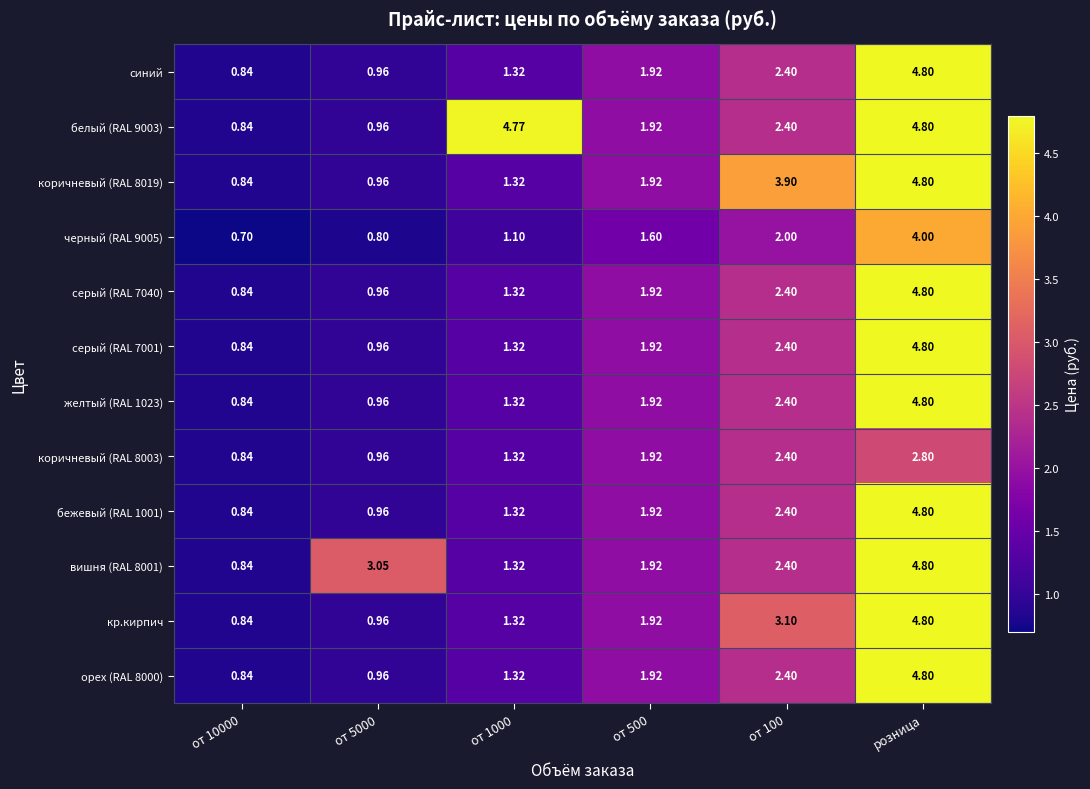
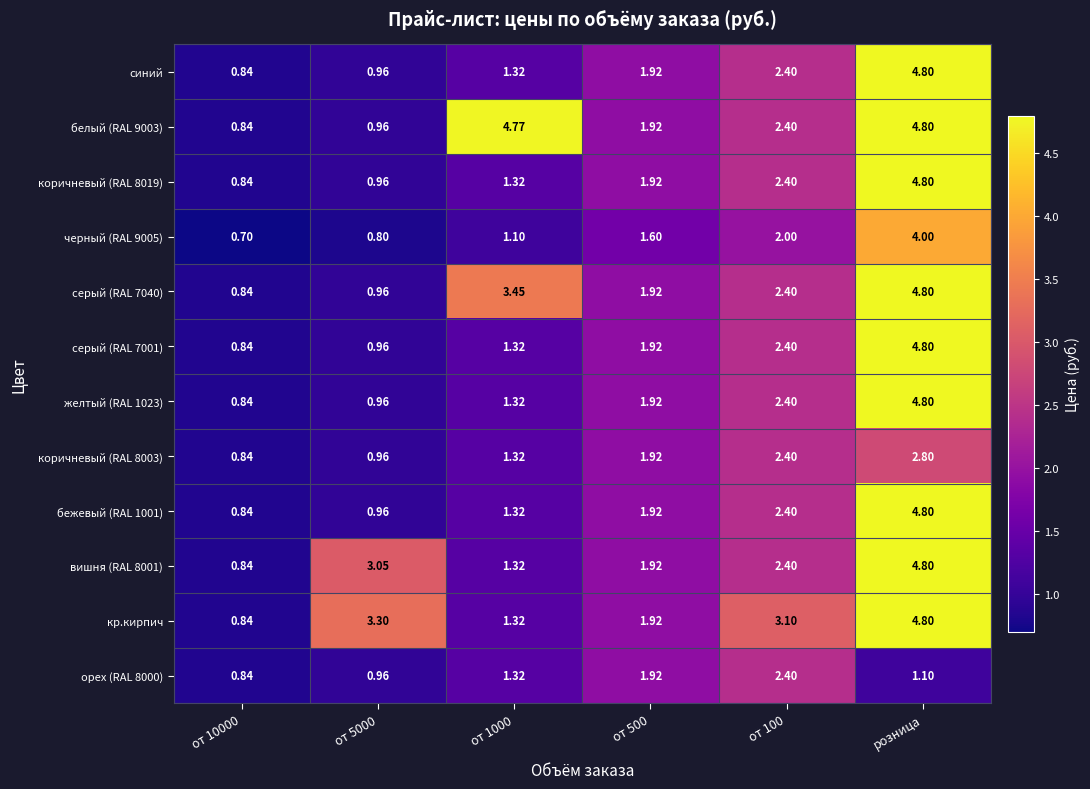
  {
    "синий": {
      "от 10000": 0.84,
      "от 5000": 0.96,
      "от 1000": 1.32,
      "от 500": 1.92,
      "от 100": 2.40,
      "розница": 4.80
    },
    "белый (RAL 9003)": {
      "от 10000": 0.84,
      "от 5000": 0.96,
      "от 1000": 4.77,
      "от 500": 1.92,
      "от 100": 2.40,
      "розница": 4.80
    },
    "коричневый (RAL 8019)": {
      "от 10000": 0.84,
      "от 5000": 0.96,
      "от 1000": 1.32,
      "от 500": 1.92,
-     "от 100": 3.90,
+     "от 100": 2.40,
      "розница": 4.80
    },
    "черный (RAL 9005)": {
      "от 10000": 0.70,
      "от 5000": 0.80,
      "от 1000": 1.10,
      "от 500": 1.60,
      "от 100": 2.00,
      "розница": 4.00
    },
    "серый (RAL 7040)": {
      "от 10000": 0.84,
      "от 5000": 0.96,
-     "от 1000": 1.32,
+     "от 1000": 3.45,
      "от 500": 1.92,
      "от 100": 2.40,
      "розница": 4.80
    },
    "серый (RAL 7001)": {
      "от 10000": 0.84,
      "от 5000": 0.96,
      "от 1000": 1.32,
      "от 500": 1.92,
      "от 100": 2.40,
      "розница": 4.80
    },
    "желтый (RAL 1023)": {
      "от 10000": 0.84,
      "от 5000": 0.96,
      "от 1000": 1.32,
      "от 500": 1.92,
      "от 100": 2.40,
      "розница": 4.80
    },
    "коричневый (RAL 8003)": {
      "от 10000": 0.84,
      "от 5000": 0.96,
      "от 1000": 1.32,
      "от 500": 1.92,
      "от 100": 2.40,
      "розница": 2.80
    },
    "бежевый (RAL 1001)": {
      "от 10000": 0.84,
      "от 5000": 0.96,
      "от 1000": 1.32,
      "от 500": 1.92,
      "от 100": 2.40,
      "розница": 4.80
    },
    "вишня (RAL 8001)": {
      "от 10000": 0.84,
      "от 5000": 3.05,
      "от 1000": 1.32,
      "от 500": 1.92,
      "от 100": 2.40,
      "розница": 4.80
    },
    "кр.кирпич": {
      "от 10000": 0.84,
-     "от 5000": 0.96,
+     "от 5000": 3.30,
      "от 1000": 1.32,
      "от 500": 1.92,
      "от 100": 3.10,
      "розница": 4.80
    },
    "орех (RAL 8000)": {
      "от 10000": 0.84,
      "от 5000": 0.96,
      "от 1000": 1.32,
      "от 500": 1.92,
      "от 100": 2.40,
-     "розница": 4.80
+     "розница": 1.10
    }
  }
